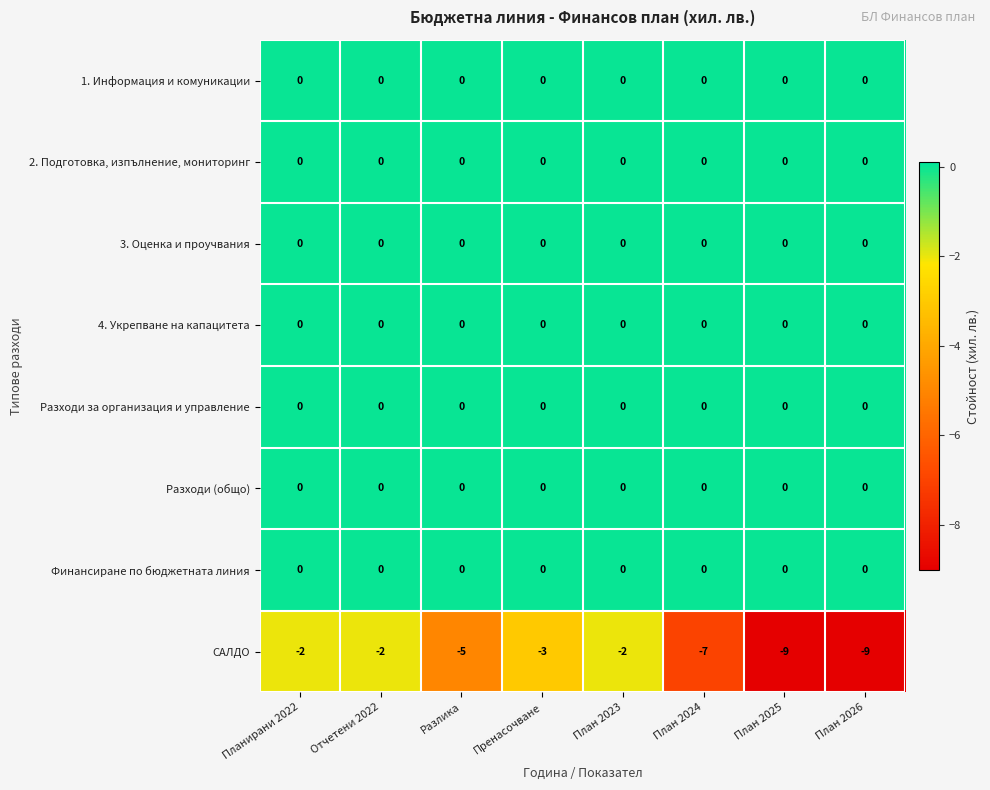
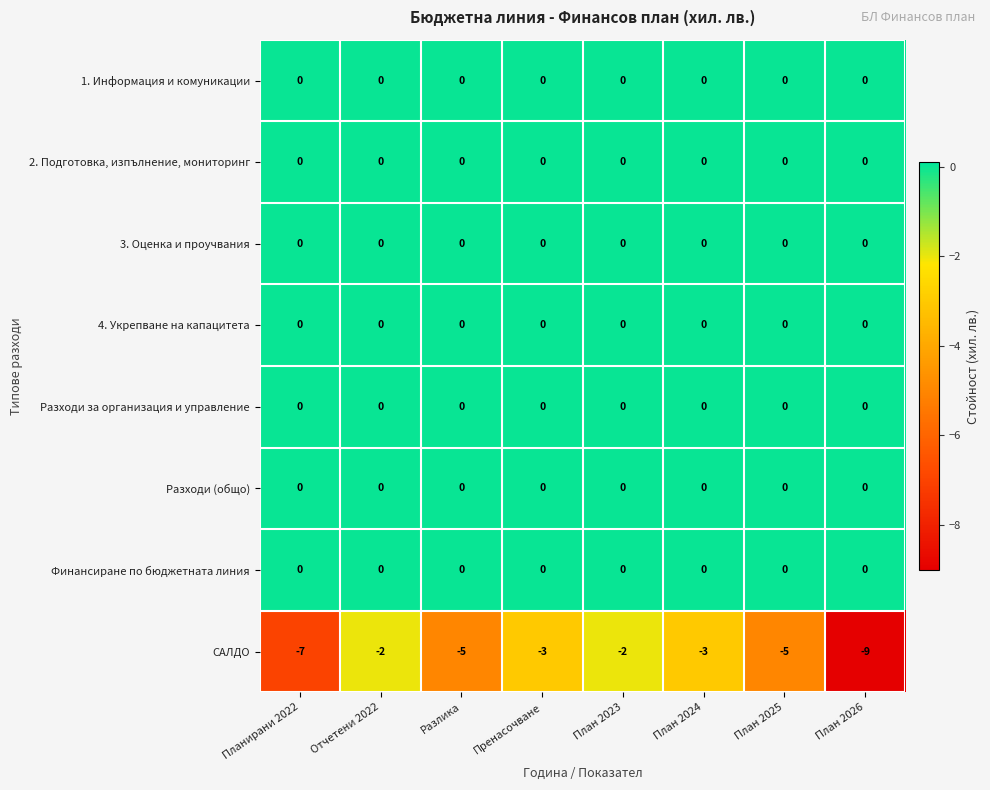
  {
    "1. Информация и комуникации": {
      "Планирани 2022": 0,
      "Отчетени 2022": 0,
      "Разлика": 0,
      "Пренасочване": 0,
      "План 2023": 0,
      "План 2024": 0,
      "План 2025": 0,
      "План 2026": 0
    },
    "2. Подготовка, изпълнение, мониторинг": {
      "Планирани 2022": 0,
      "Отчетени 2022": 0,
      "Разлика": 0,
      "Пренасочване": 0,
      "План 2023": 0,
      "План 2024": 0,
      "План 2025": 0,
      "План 2026": 0
    },
    "3. Оценка и проучвания": {
      "Планирани 2022": 0,
      "Отчетени 2022": 0,
      "Разлика": 0,
      "Пренасочване": 0,
      "План 2023": 0,
      "План 2024": 0,
      "План 2025": 0,
      "План 2026": 0
    },
    "4. Укрепване на капацитета": {
      "Планирани 2022": 0,
      "Отчетени 2022": 0,
      "Разлика": 0,
      "Пренасочване": 0,
      "План 2023": 0,
      "План 2024": 0,
      "План 2025": 0,
      "План 2026": 0
    },
    "Разходи за организация и управление": {
      "Планирани 2022": 0,
      "Отчетени 2022": 0,
      "Разлика": 0,
      "Пренасочване": 0,
      "План 2023": 0,
      "План 2024": 0,
      "План 2025": 0,
      "План 2026": 0
    },
    "Разходи (общо)": {
      "Планирани 2022": 0,
      "Отчетени 2022": 0,
      "Разлика": 0,
      "Пренасочване": 0,
      "План 2023": 0,
      "План 2024": 0,
      "План 2025": 0,
      "План 2026": 0
    },
    "Финансиране по бюджетната линия": {
      "Планирани 2022": 0,
      "Отчетени 2022": 0,
      "Разлика": 0,
      "Пренасочване": 0,
      "План 2023": 0,
      "План 2024": 0,
      "План 2025": 0,
      "План 2026": 0
    },
    "САЛДО": {
-     "Планирани 2022": -2,
+     "Планирани 2022": -7,
      "Отчетени 2022": -2,
      "Разлика": -5,
      "Пренасочване": -3,
      "План 2023": -2,
-     "План 2024": -7,
-     "План 2025": -9,
+     "План 2024": -3,
+     "План 2025": -5,
      "План 2026": -9
    }
  }
